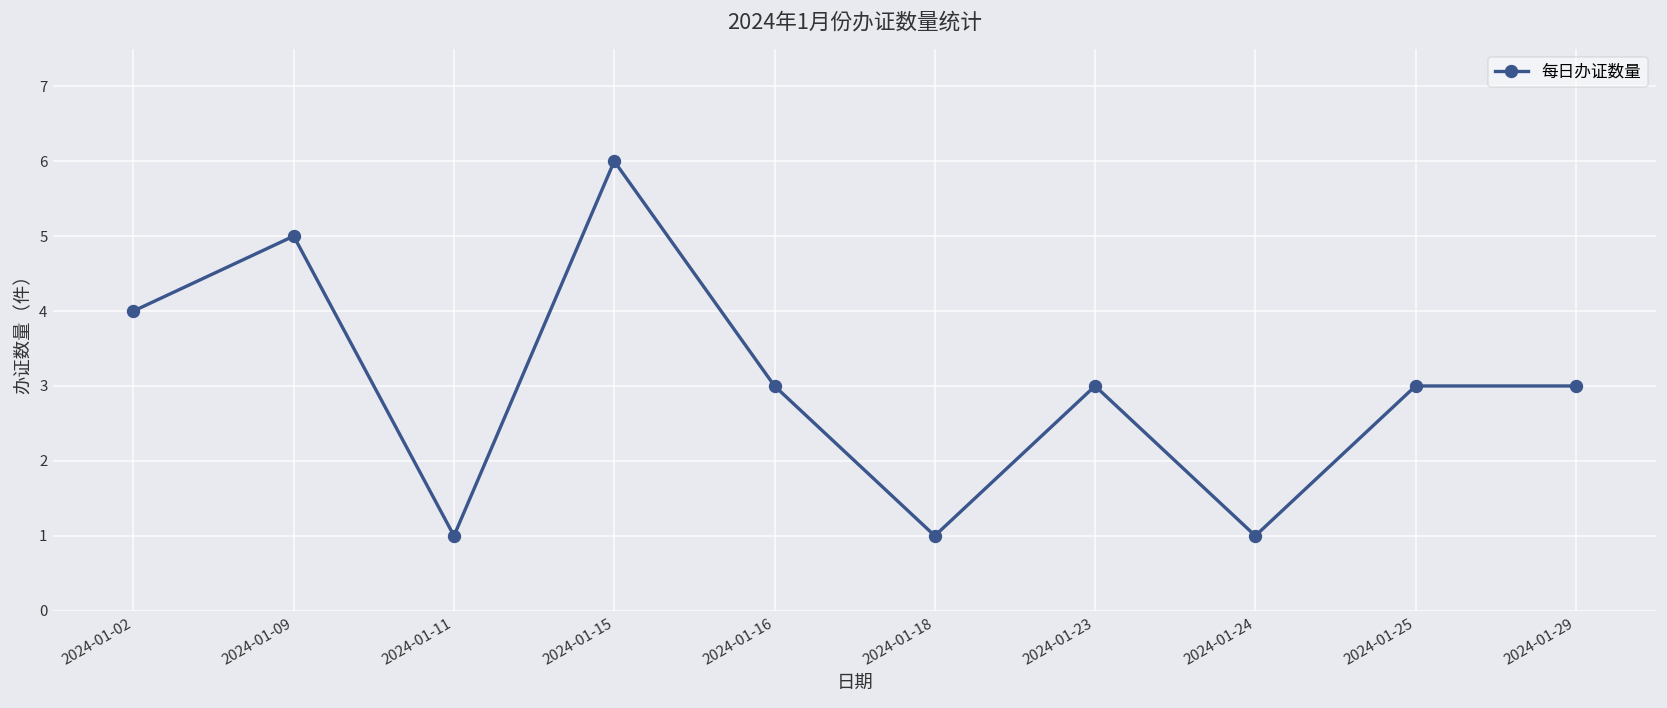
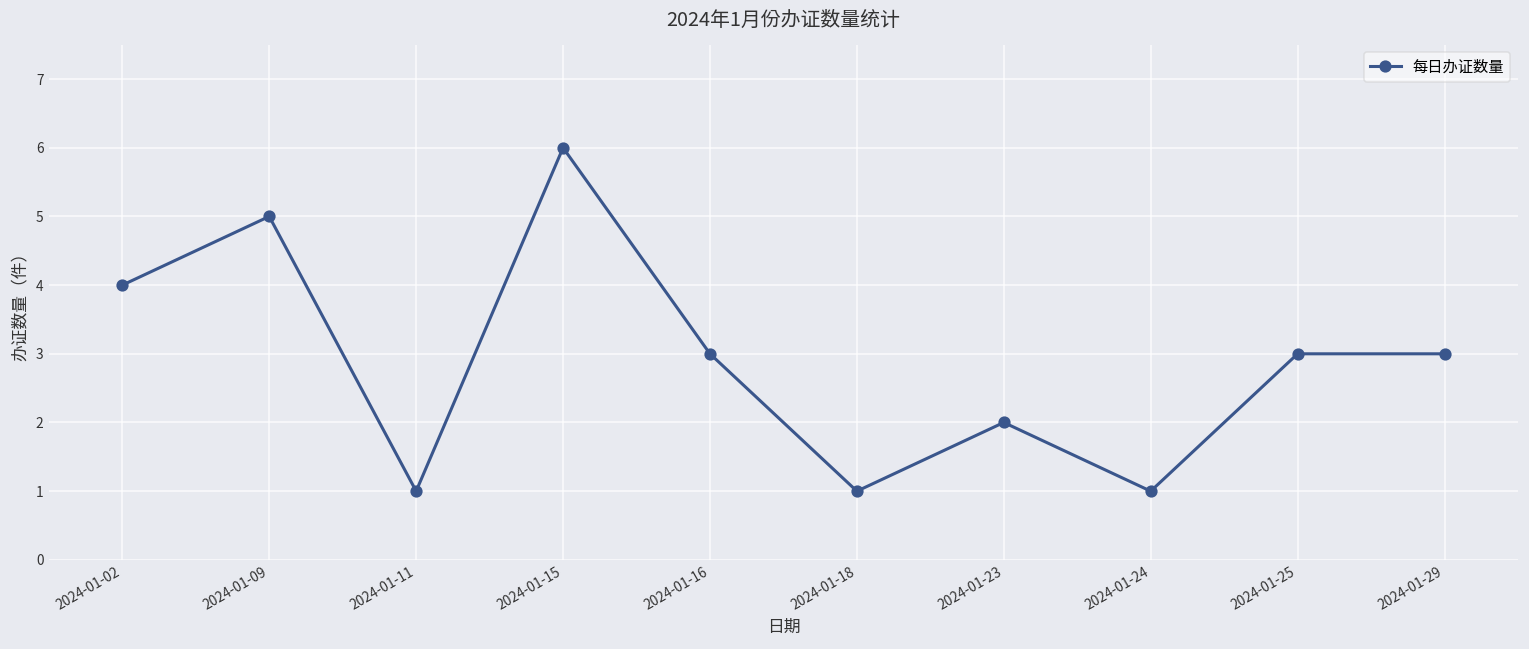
  {
    "2024-01-02": 4,
    "2024-01-09": 5,
    "2024-01-11": 1,
    "2024-01-15": 6,
    "2024-01-16": 3,
    "2024-01-18": 1,
-   "2024-01-23": 3,
+   "2024-01-23": 2,
    "2024-01-24": 1,
    "2024-01-25": 3,
    "2024-01-29": 3
  }
